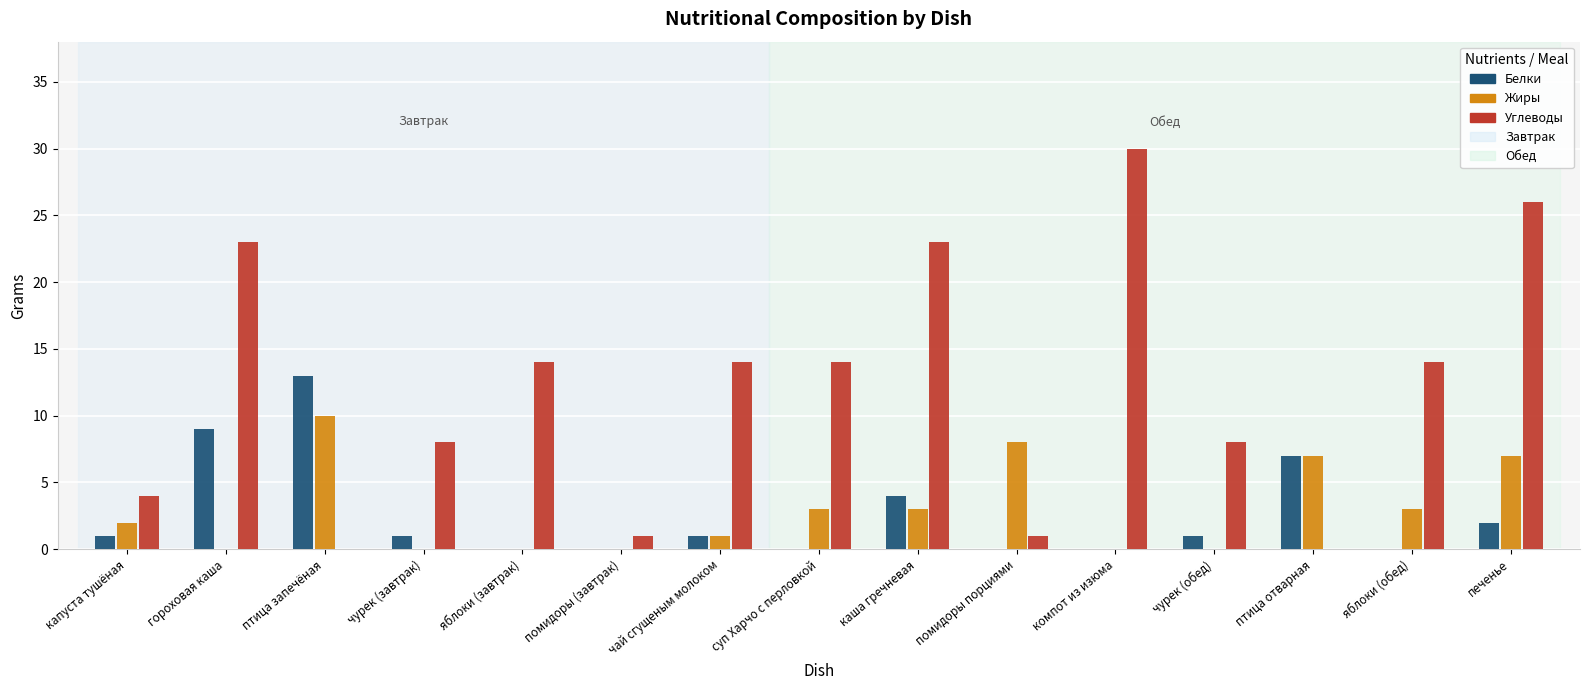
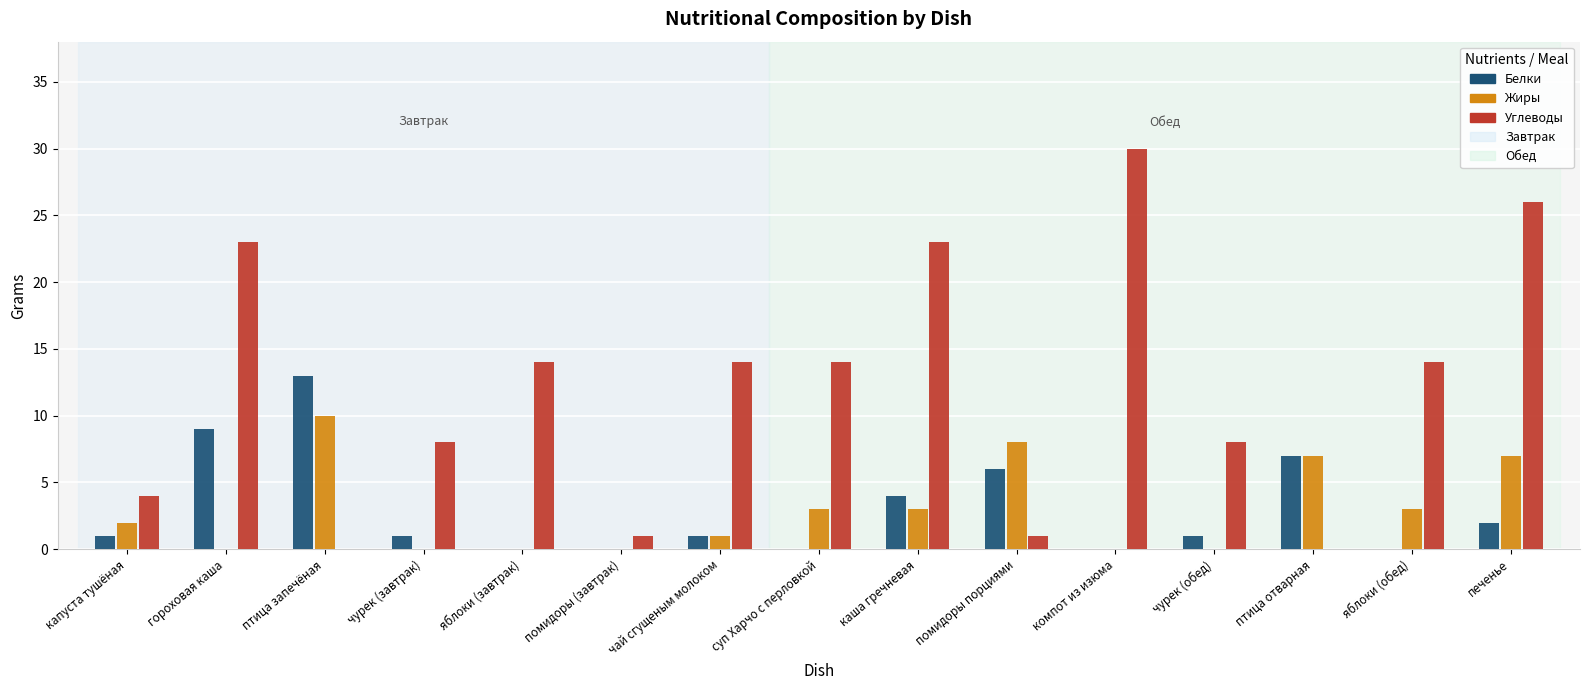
  {
    "Белки": {
      "капуста тушёная": 1,
      "гороховая каша": 9,
      "птица запечёная": 13,
      "чурек (завтрак)": 1,
      "яблоки (завтрак)": 0,
      "помидоры (завтрак)": 0,
      "чай сгущеным молоком": 1,
      "суп Харчо с перловкой": 0,
      "каша гречневая": 4,
-     "помидоры порциями": 0,
+     "помидоры порциями": 6,
      "компот из изюма": 0,
      "чурек (обед)": 1,
      "птица отварная": 7,
      "яблоки (обед)": 0,
      "печенье": 2
    },
    "Жиры": {
      "капуста тушёная": 2,
      "гороховая каша": 0,
      "птица запечёная": 10,
      "чурек (завтрак)": 0,
      "яблоки (завтрак)": 0,
      "помидоры (завтрак)": 0,
      "чай сгущеным молоком": 1,
      "суп Харчо с перловкой": 3,
      "каша гречневая": 3,
      "помидоры порциями": 8,
      "компот из изюма": 0,
      "чурек (обед)": 0,
      "птица отварная": 7,
      "яблоки (обед)": 3,
      "печенье": 7
    },
    "Углеводы": {
      "капуста тушёная": 4,
      "гороховая каша": 23,
      "птица запечёная": 0,
      "чурек (завтрак)": 8,
      "яблоки (завтрак)": 14,
      "помидоры (завтрак)": 1,
      "чай сгущеным молоком": 14,
      "суп Харчо с перловкой": 14,
      "каша гречневая": 23,
      "помидоры порциями": 1,
      "компот из изюма": 30,
      "чурек (обед)": 8,
      "птица отварная": 0,
      "яблоки (обед)": 14,
      "печенье": 26
    }
  }
